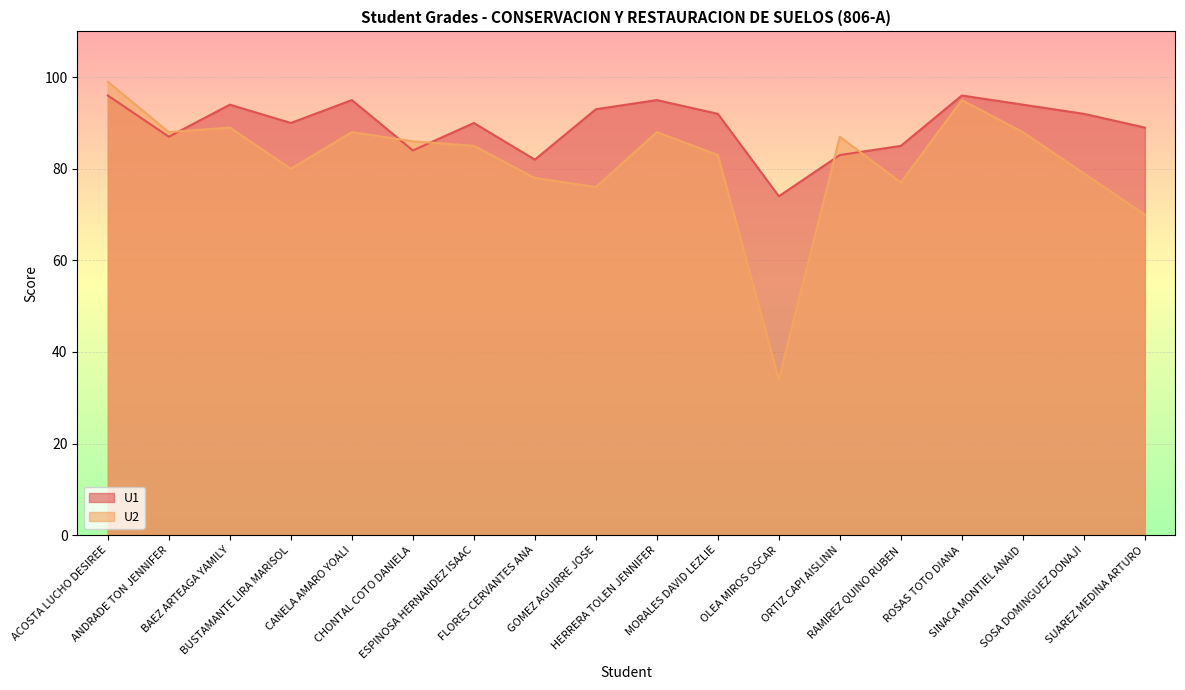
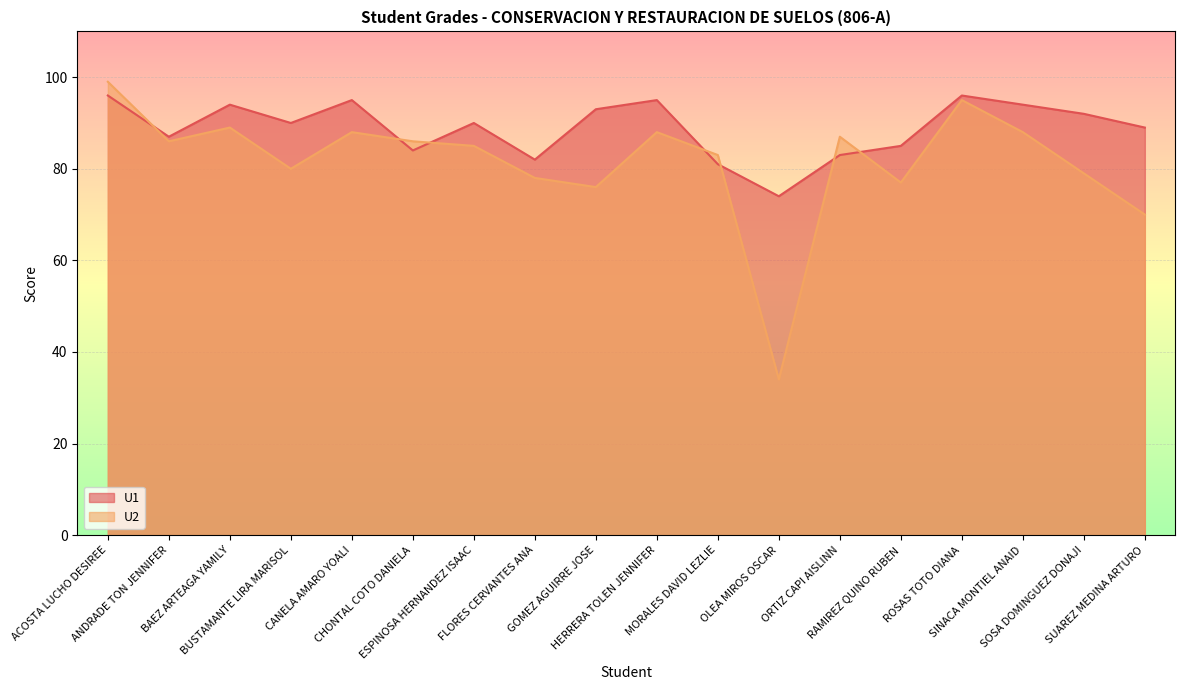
  {
    "U1": {
      "ACOSTA LUCHO DESIREE": 96,
      "ANDRADE TON JENNIFER": 87,
      "BAEZ ARTEAGA YAMILY": 94,
      "BUSTAMANTE LIRA MARISOL": 90,
      "CANELA AMARO YOALI": 95,
      "CHONTAL COTO DANIELA": 84,
      "ESPINOSA HERNANDEZ ISAAC": 90,
      "FLORES CERVANTES ANA": 82,
      "GOMEZ AGUIRRE JOSE": 93,
      "HERRERA TOLEN JENNIFER": 95,
-     "MORALES DAVID LEZLIE": 92,
+     "MORALES DAVID LEZLIE": 81,
      "OLEA MIROS OSCAR": 74,
      "ORTIZ CAPI AISLINN": 83,
      "RAMIREZ QUINO RUBEN": 85,
      "ROSAS TOTO DIANA": 96,
      "SINACA MONTIEL ANAID": 94,
      "SOSA DOMINGUEZ DONAJI": 92,
      "SUAREZ MEDINA ARTURO": 89
    },
    "U2": {
      "ACOSTA LUCHO DESIREE": 99,
-     "ANDRADE TON JENNIFER": 88,
+     "ANDRADE TON JENNIFER": 86,
      "BAEZ ARTEAGA YAMILY": 89,
      "BUSTAMANTE LIRA MARISOL": 80,
      "CANELA AMARO YOALI": 88,
      "CHONTAL COTO DANIELA": 86,
      "ESPINOSA HERNANDEZ ISAAC": 85,
      "FLORES CERVANTES ANA": 78,
      "GOMEZ AGUIRRE JOSE": 76,
      "HERRERA TOLEN JENNIFER": 88,
      "MORALES DAVID LEZLIE": 83,
      "OLEA MIROS OSCAR": 34,
      "ORTIZ CAPI AISLINN": 87,
      "RAMIREZ QUINO RUBEN": 77,
      "ROSAS TOTO DIANA": 95,
      "SINACA MONTIEL ANAID": 88,
      "SOSA DOMINGUEZ DONAJI": 79,
      "SUAREZ MEDINA ARTURO": 70
    }
  }
